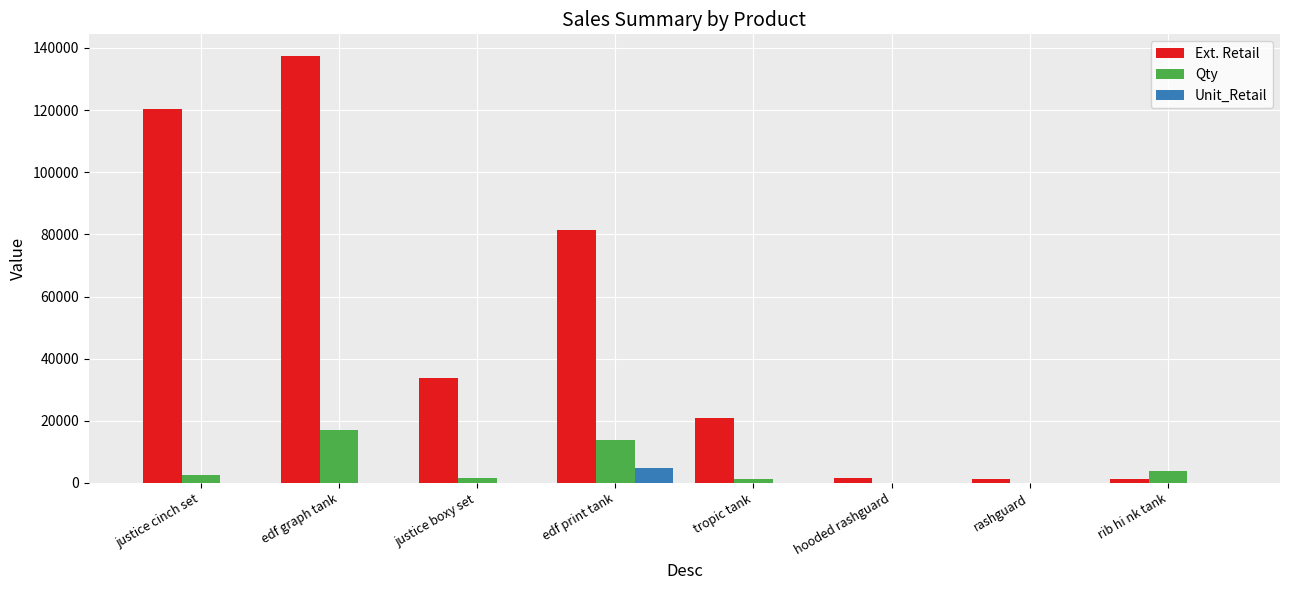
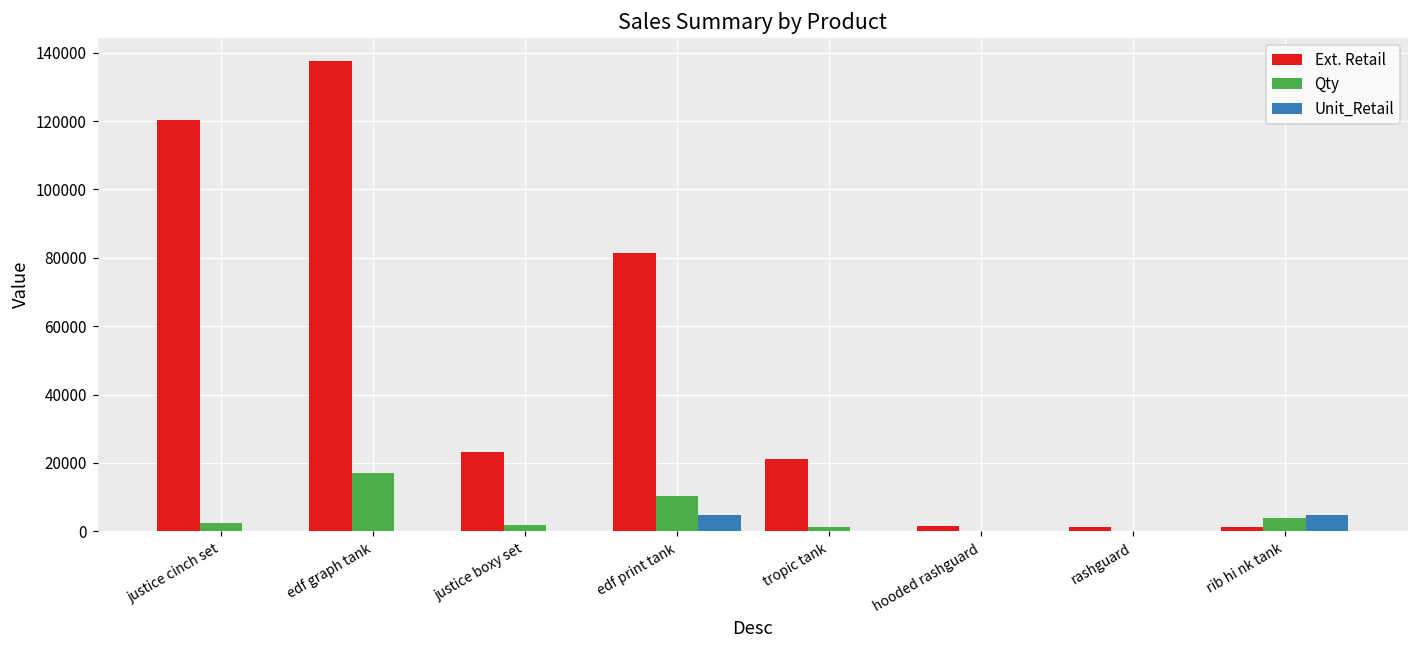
  {
    "Ext. Retail": {
      "justice cinch set": 120000,
      "edf graph tank": 138000,
-     "justice boxy set": 34000,
+     "justice boxy set": 23000,
      "edf print tank": 81000,
      "tropic tank": 21000,
      "hooded rashguard": 2000,
      "rashguard": 1000,
      "rib hi nk tank": 1000
    },
    "Qty": {
      "justice cinch set": 3000,
      "edf graph tank": 17000,
      "justice boxy set": 2000,
-     "edf print tank": 14000,
+     "edf print tank": 10000,
      "tropic tank": 1000,
      "rib hi nk tank": 4000
    },
    "Unit_Retail": {
      "edf print tank": 5000,
-     "rib hi nk tank": 0
+     "rib hi nk tank": 5000
    }
  }
